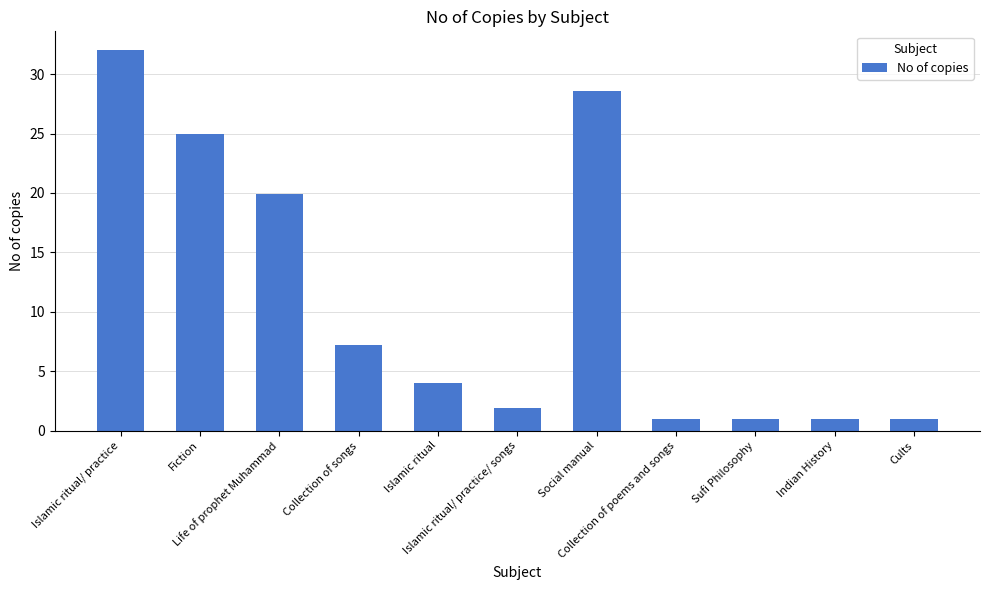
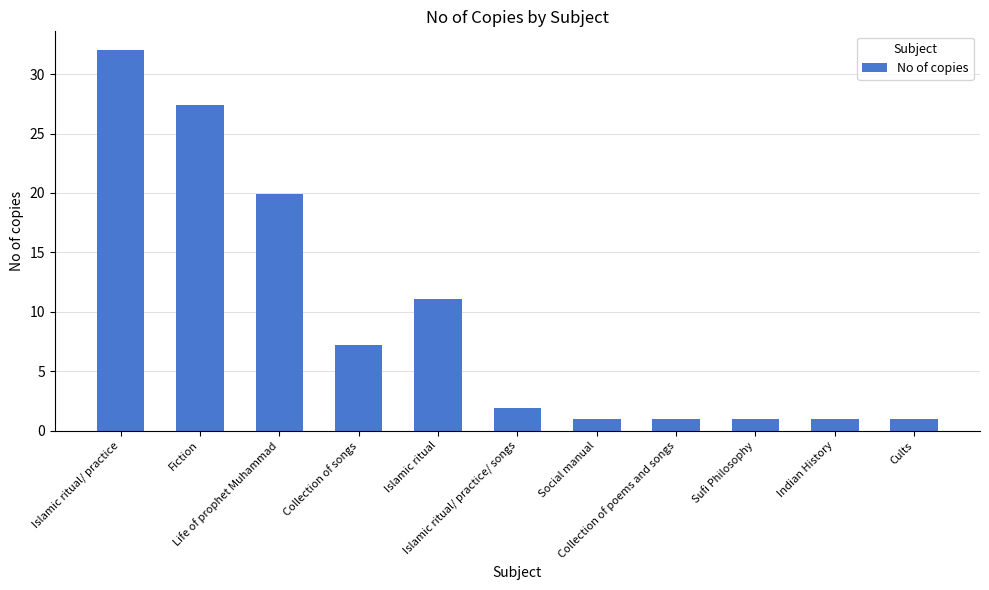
  {
    "Islamic ritual/ practice": 32.0,
-   "Fiction": 25.0,
+   "Fiction": 27.4,
    "Life of prophet Muhammad": 19.9,
    "Collection of songs": 7.2,
-   "Islamic ritual": 4.0,
+   "Islamic ritual": 11.1,
    "Islamic ritual/ practice/ songs": 1.9,
-   "Social manual": 28.6,
+   "Social manual": 1.0,
    "Collection of poems and songs": 1.0,
    "Sufi Philosophy": 1.0,
    "Indian History": 1.0,
    "Cults": 1.0
  }
